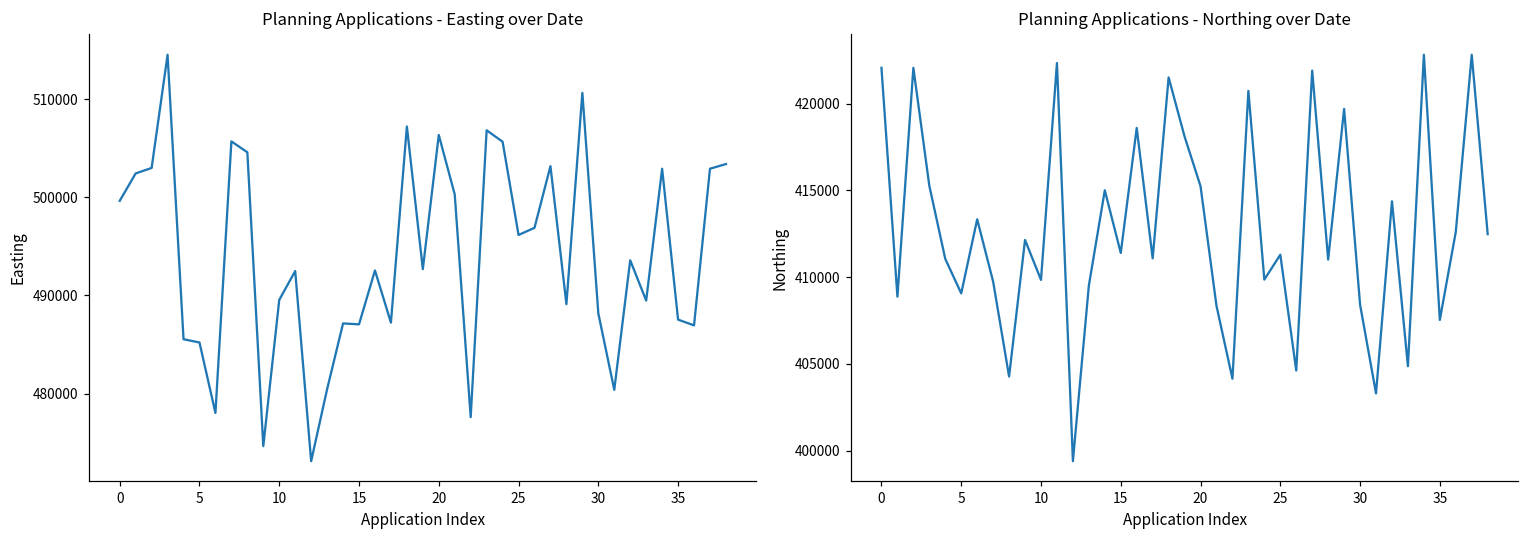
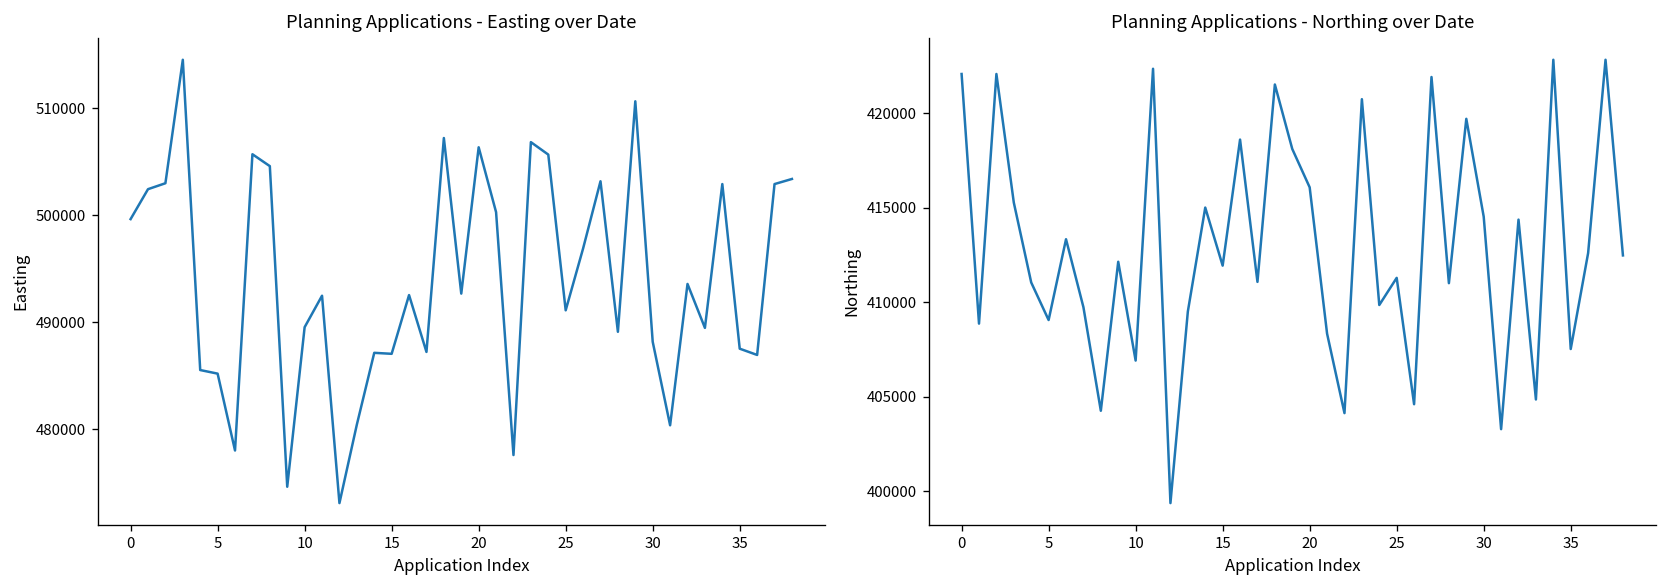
  {
    "Planning Applications - Easting over Date": {
      "0": 500000,
      "5": 485000,
      "10": 490000,
      "15": 487000,
      "20": 506000,
-     "25": 496000,
+     "25": 491000,
      "30": 488000,
      "35": 488000
    },
    "Planning Applications - Northing over Date": {
      "0": 422100,
      "5": 409100,
-     "10": 409800,
-     "15": 411400,
-     "20": 415200,
+     "10": 406900,
+     "15": 411900,
+     "20": 416100,
      "25": 411300,
-     "30": 408400,
+     "30": 414500,
      "35": 407500
    }
  }
